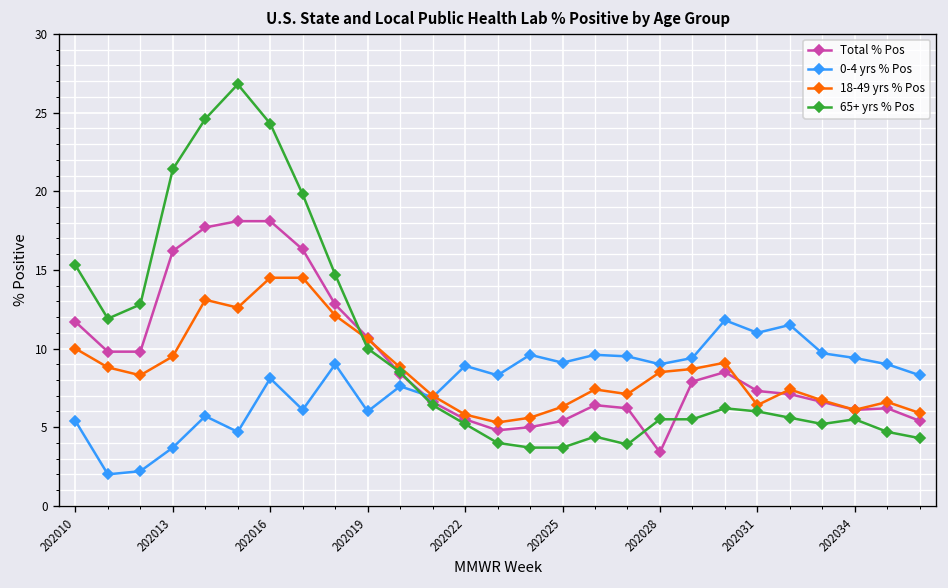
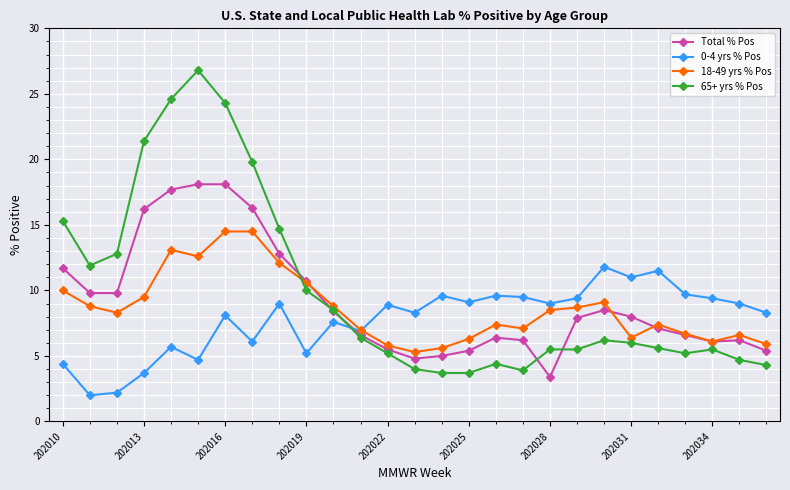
  {
    "Total % Pos": {
      "202010": 11.7,
      "202013": 16.2,
      "202016": 18.1,
      "202022": 5.5,
      "202025": 5.4,
      "202028": 3.4,
-     "202031": 7.3
+     "202031": 8.0
    },
    "0-4 yrs % Pos": {
-     "202010": 5.4,
+     "202010": 4.4,
      "202013": 3.7,
      "202016": 8.1,
-     "202019": 6.0,
+     "202019": 5.2,
      "202022": 8.9,
      "202025": 9.1,
      "202028": 9.0,
      "202031": 11.0,
      "202034": 9.4
    },
    "18-49 yrs % Pos": {
      "202010": 10.0,
      "202013": 9.5,
      "202016": 14.5,
      "202022": 5.8,
      "202025": 6.3,
      "202028": 8.5,
      "202031": 6.4
    },
    "65+ yrs % Pos": {
      "202010": 15.3,
      "202013": 21.4,
      "202016": 24.3,
      "202019": 10.0,
      "202022": 5.2,
      "202025": 3.7,
      "202028": 5.5,
      "202031": 6.0,
      "202034": 5.5
    }
  }
